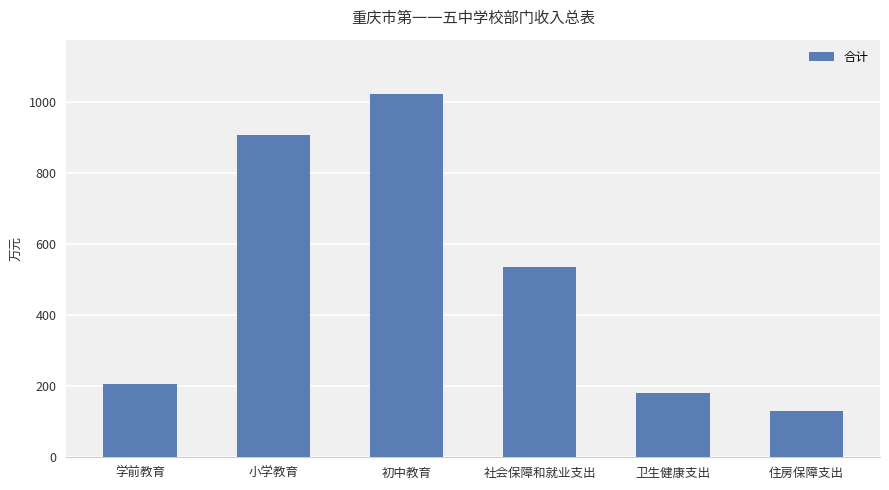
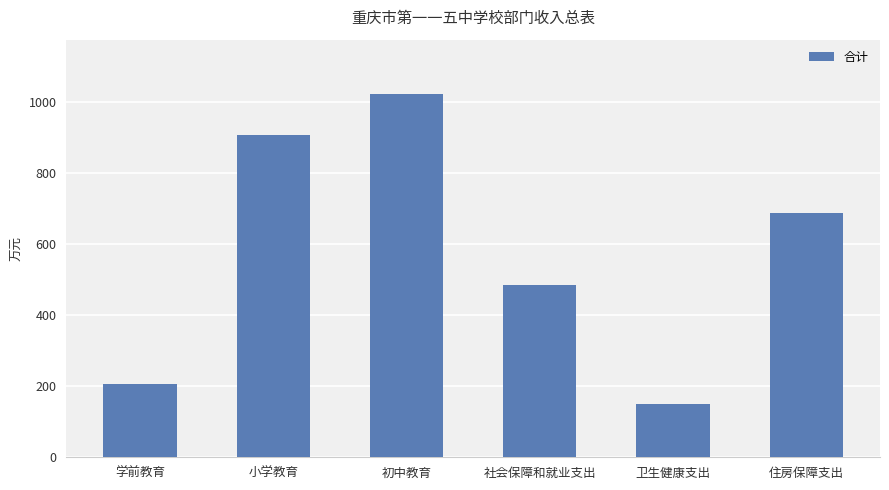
  {
    "学前教育": 210,
    "小学教育": 910,
    "初中教育": 1020,
-   "社会保障和就业支出": 540,
-   "卫生健康支出": 180,
-   "住房保障支出": 130
+   "社会保障和就业支出": 490,
+   "卫生健康支出": 150,
+   "住房保障支出": 690
  }
